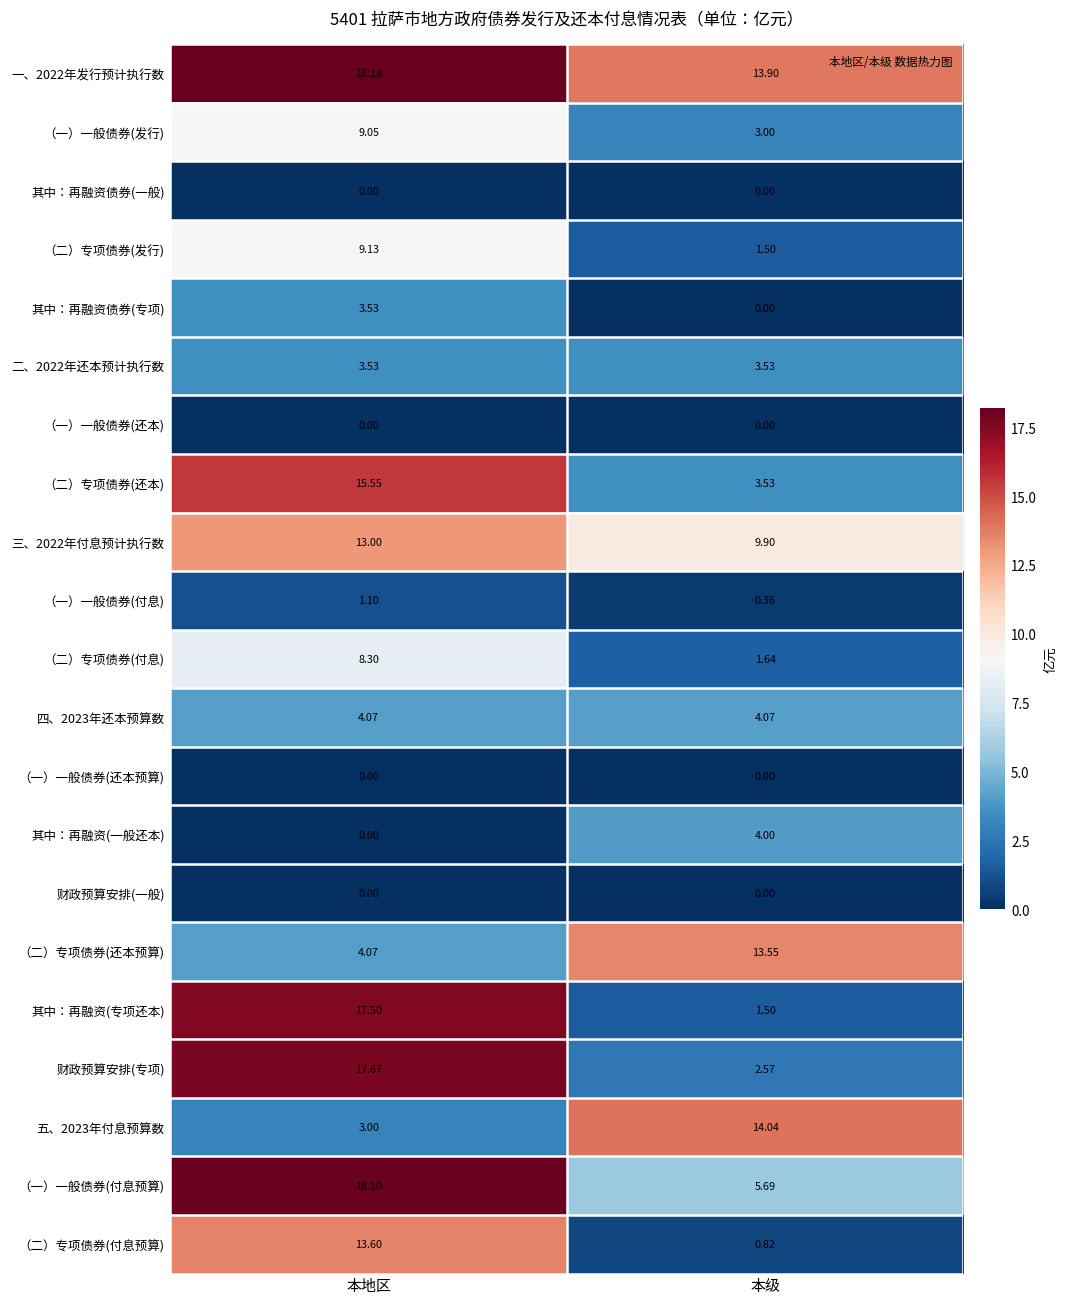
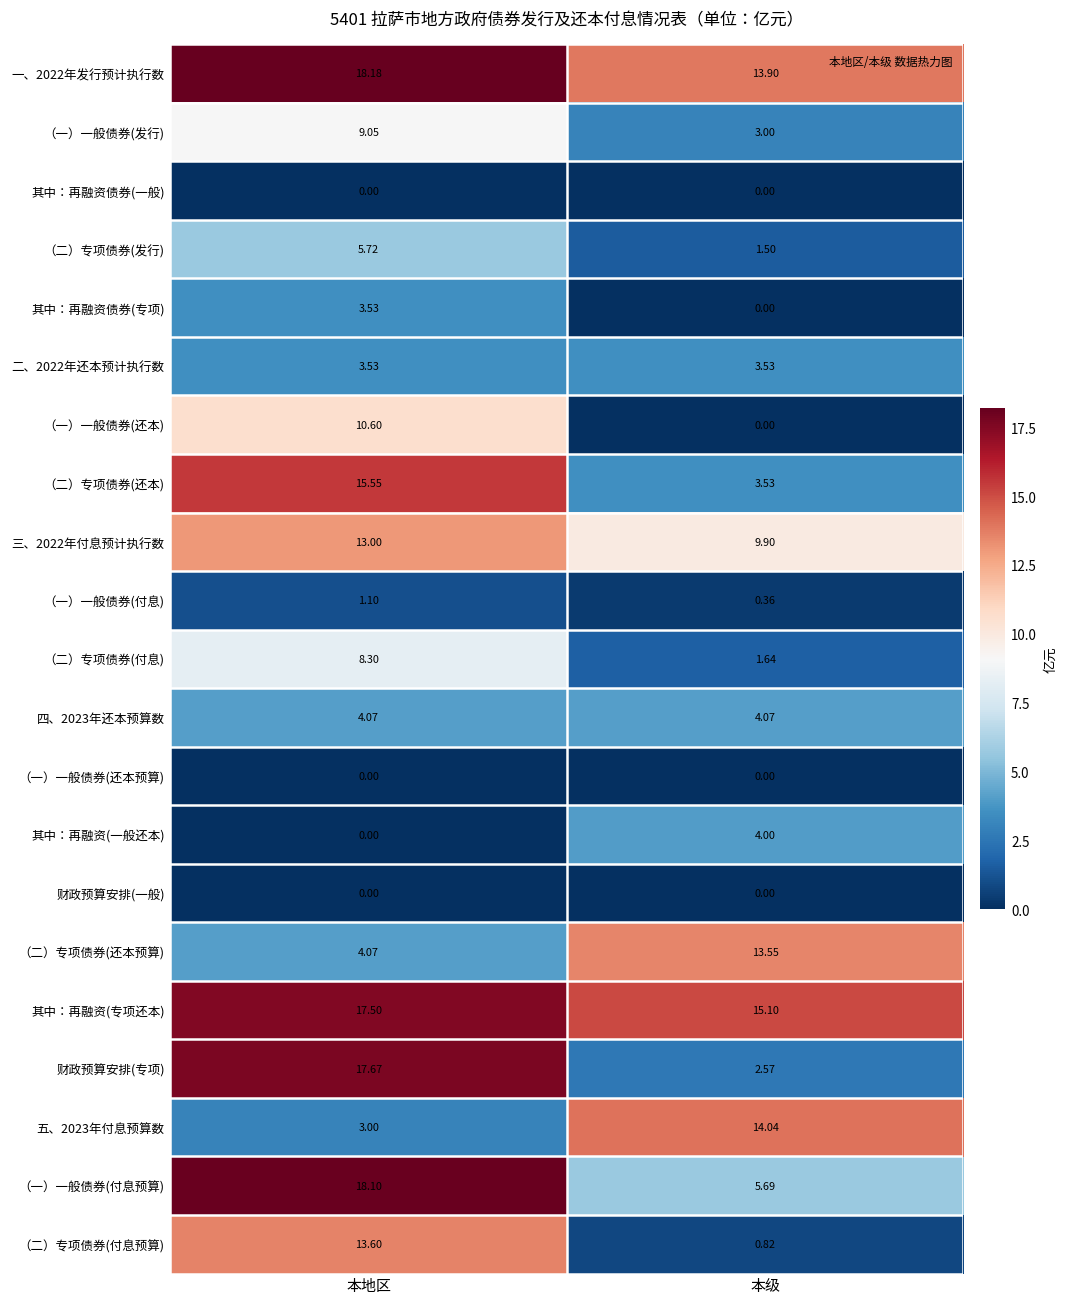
  {
    "一、2022年发行预计执行数": {
      "本地区": 18.18,
      "本级": 13.90
    },
    "（一）一般债券(发行)": {
      "本地区": 9.05,
      "本级": 3.00
    },
    "其中：再融资债券(一般)": {
      "本地区": 0.00,
      "本级": 0.00
    },
    "（二）专项债券(发行)": {
-     "本地区": 9.13,
+     "本地区": 5.72,
      "本级": 1.50
    },
    "其中：再融资债券(专项)": {
      "本地区": 3.53,
      "本级": 0.00
    },
    "二、2022年还本预计执行数": {
      "本地区": 3.53,
      "本级": 3.53
    },
    "（一）一般债券(还本)": {
-     "本地区": 0.00,
+     "本地区": 10.60,
      "本级": 0.00
    },
    "（二）专项债券(还本)": {
      "本地区": 15.55,
      "本级": 3.53
    },
    "三、2022年付息预计执行数": {
      "本地区": 13.00,
      "本级": 9.90
    },
    "（一）一般债券(付息)": {
      "本地区": 1.10,
      "本级": 0.36
    },
    "（二）专项债券(付息)": {
      "本地区": 8.30,
      "本级": 1.64
    },
    "四、2023年还本预算数": {
      "本地区": 4.07,
      "本级": 4.07
    },
    "（一）一般债券(还本预算)": {
      "本地区": 0.00,
      "本级": 0.00
    },
    "其中：再融资(一般还本)": {
      "本地区": 0.00,
      "本级": 4.00
    },
    "财政预算安排(一般)": {
      "本地区": 0.00,
      "本级": 0.00
    },
    "（二）专项债券(还本预算)": {
      "本地区": 4.07,
      "本级": 13.55
    },
    "其中：再融资(专项还本)": {
      "本地区": 17.50,
-     "本级": 1.50
+     "本级": 15.10
    },
    "财政预算安排(专项)": {
      "本地区": 17.67,
      "本级": 2.57
    },
    "五、2023年付息预算数": {
      "本地区": 3.00,
      "本级": 14.04
    },
    "（一）一般债券(付息预算)": {
      "本地区": 18.10,
      "本级": 5.69
    },
    "（二）专项债券(付息预算)": {
      "本地区": 13.60,
      "本级": 0.82
    }
  }
